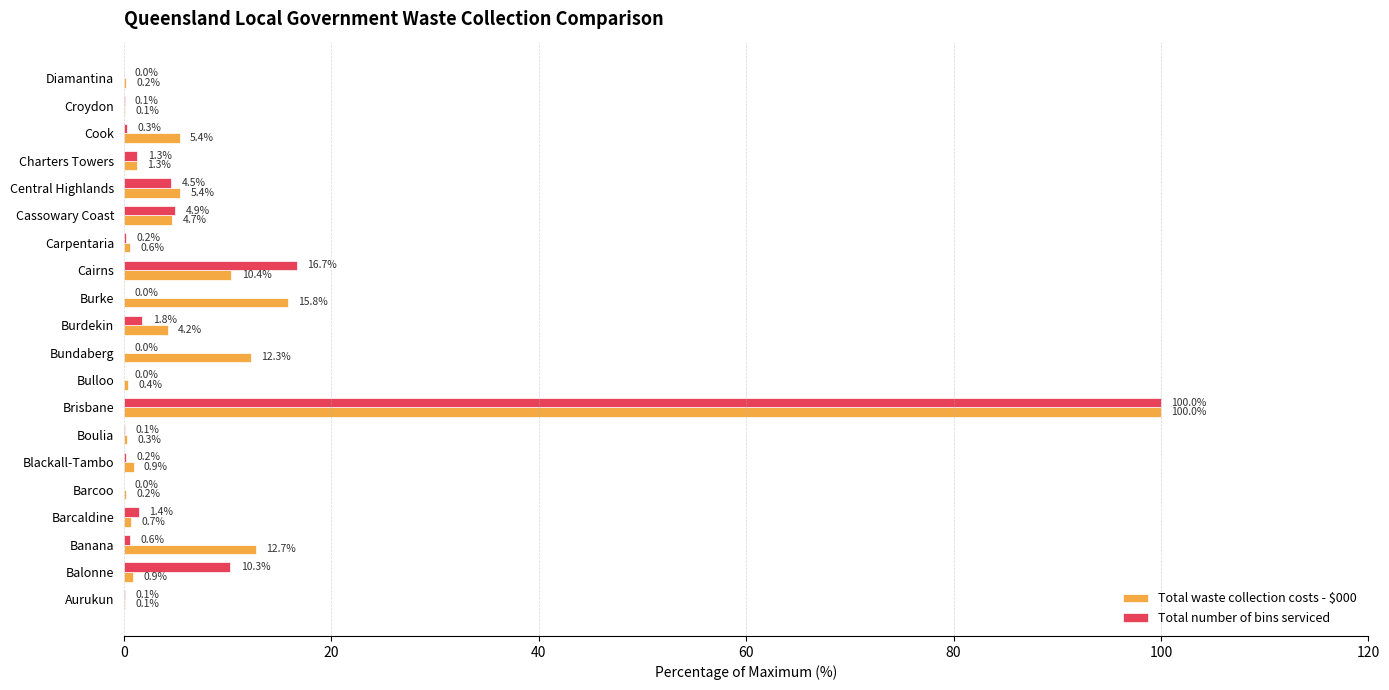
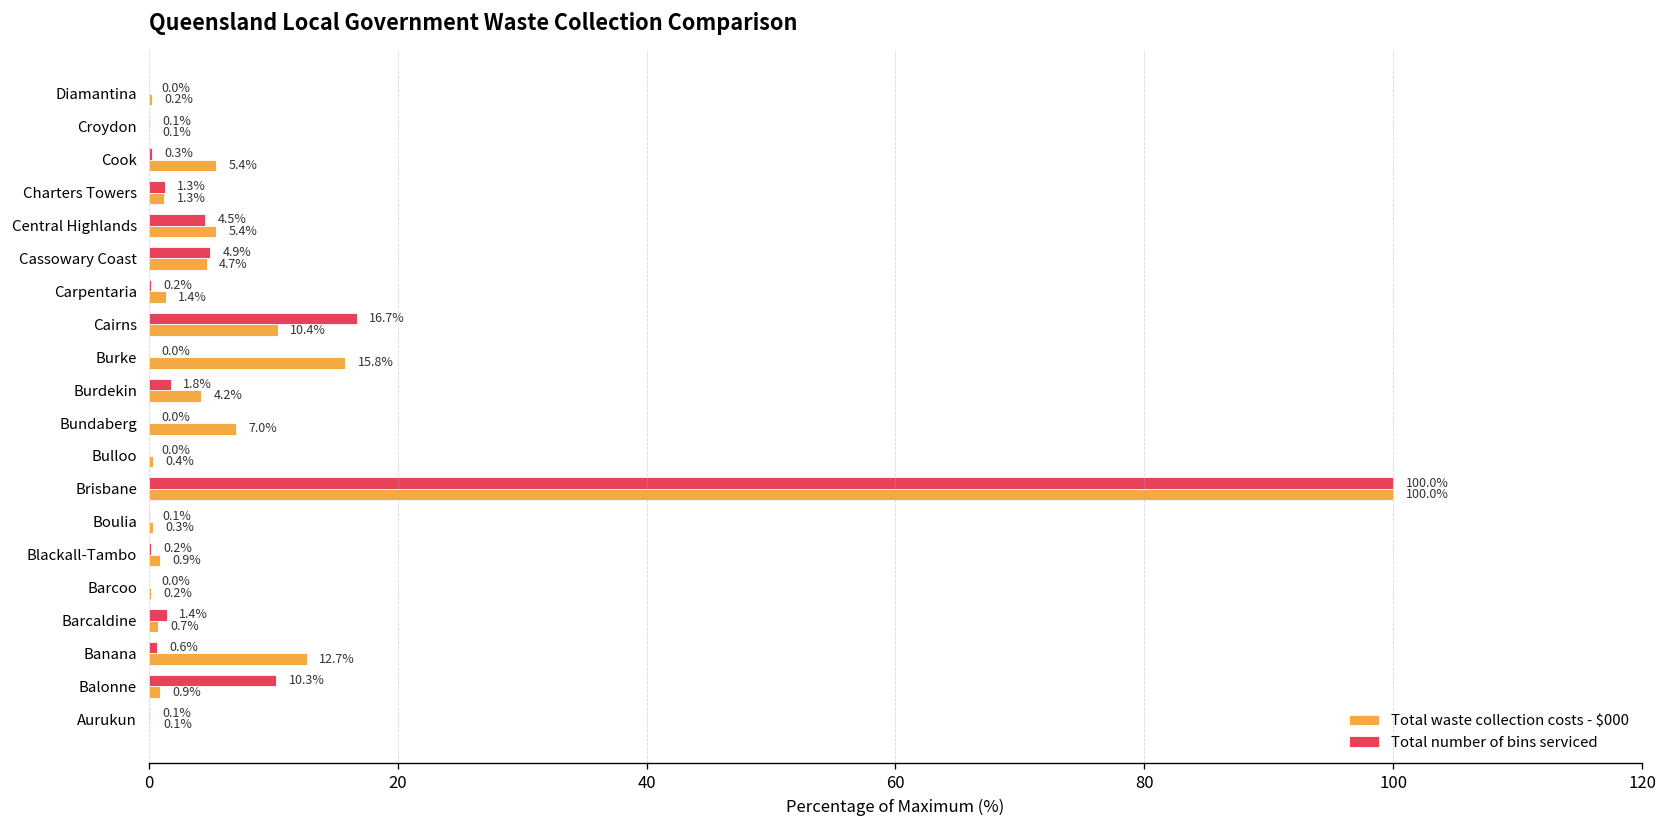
  {
    "Total waste collection costs - $000": {
      "Diamantina": "0.2%",
      "Croydon": "0.1%",
      "Cook": "5.4%",
      "Charters Towers": "1.3%",
      "Central Highlands": "5.4%",
      "Cassowary Coast": "4.7%",
-     "Carpentaria": "0.6%",
+     "Carpentaria": "1.4%",
      "Cairns": "10.4%",
      "Burke": "15.8%",
      "Burdekin": "4.2%",
-     "Bundaberg": "12.3%",
+     "Bundaberg": "7.0%",
      "Bulloo": "0.4%",
      "Brisbane": "100.0%",
      "Boulia": "0.3%",
      "Blackall-Tambo": "0.9%",
      "Barcoo": "0.2%",
      "Barcaldine": "0.7%",
      "Banana": "12.7%",
      "Balonne": "0.9%",
      "Aurukun": "0.1%"
    },
    "Total number of bins serviced": {
      "Diamantina": "0.0%",
      "Croydon": "0.1%",
      "Cook": "0.3%",
      "Charters Towers": "1.3%",
      "Central Highlands": "4.5%",
      "Cassowary Coast": "4.9%",
      "Carpentaria": "0.2%",
      "Cairns": "16.7%",
      "Burke": "0.0%",
      "Burdekin": "1.8%",
      "Bundaberg": "0.0%",
      "Bulloo": "0.0%",
      "Brisbane": "100.0%",
      "Boulia": "0.1%",
      "Blackall-Tambo": "0.2%",
      "Barcoo": "0.0%",
      "Barcaldine": "1.4%",
      "Banana": "0.6%",
      "Balonne": "10.3%",
      "Aurukun": "0.1%"
    }
  }
